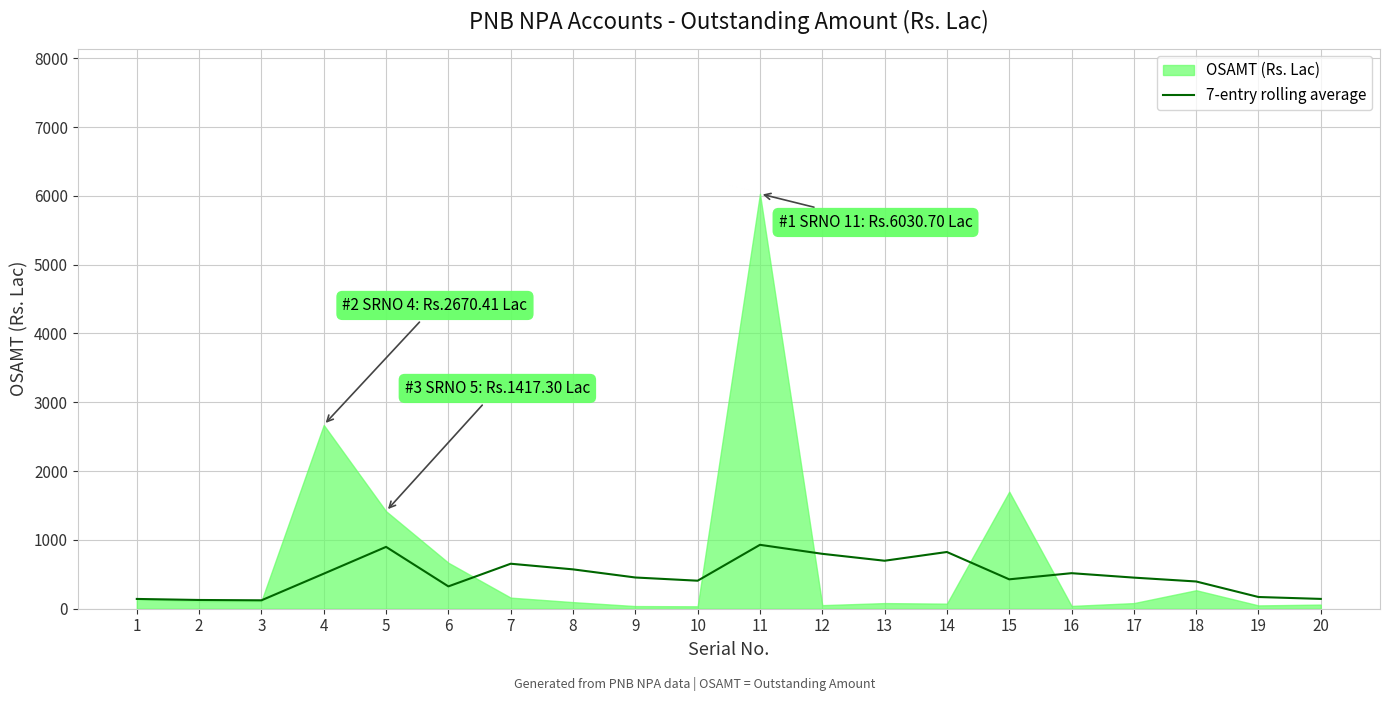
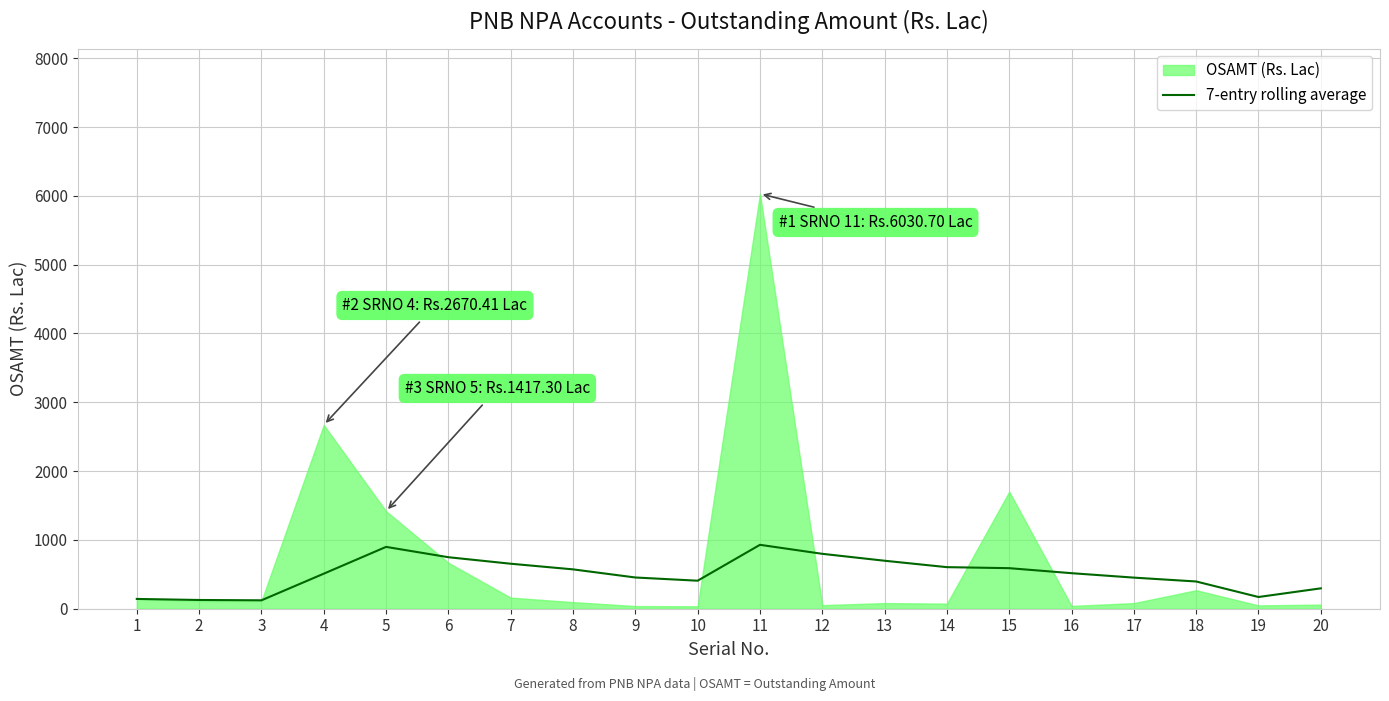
  {
    "7-entry rolling average": {
      "4": 500,
      "5": 900,
-     "6": 300,
+     "6": 700,
      "7": 700,
      "8": 600,
      "9": 500,
      "10": 400,
      "11": 900,
      "12": 800,
      "13": 700,
-     "14": 800,
-     "15": 400,
+     "14": 600,
+     "15": 600,
      "16": 500,
      "17": 500,
      "18": 400,
      "19": 200,
-     "20": 100
+     "20": 300
    },
    "OSAMT (Rs. Lac)": {
      "6": 700,
      "7": 200,
      "8": 100,
      "9": 0,
      "12": 100,
      "13": 100,
      "14": 100,
      "15": 1700,
      "16": 0,
      "17": 100,
      "18": 300,
      "19": 0,
      "20": 100
    }
  }
